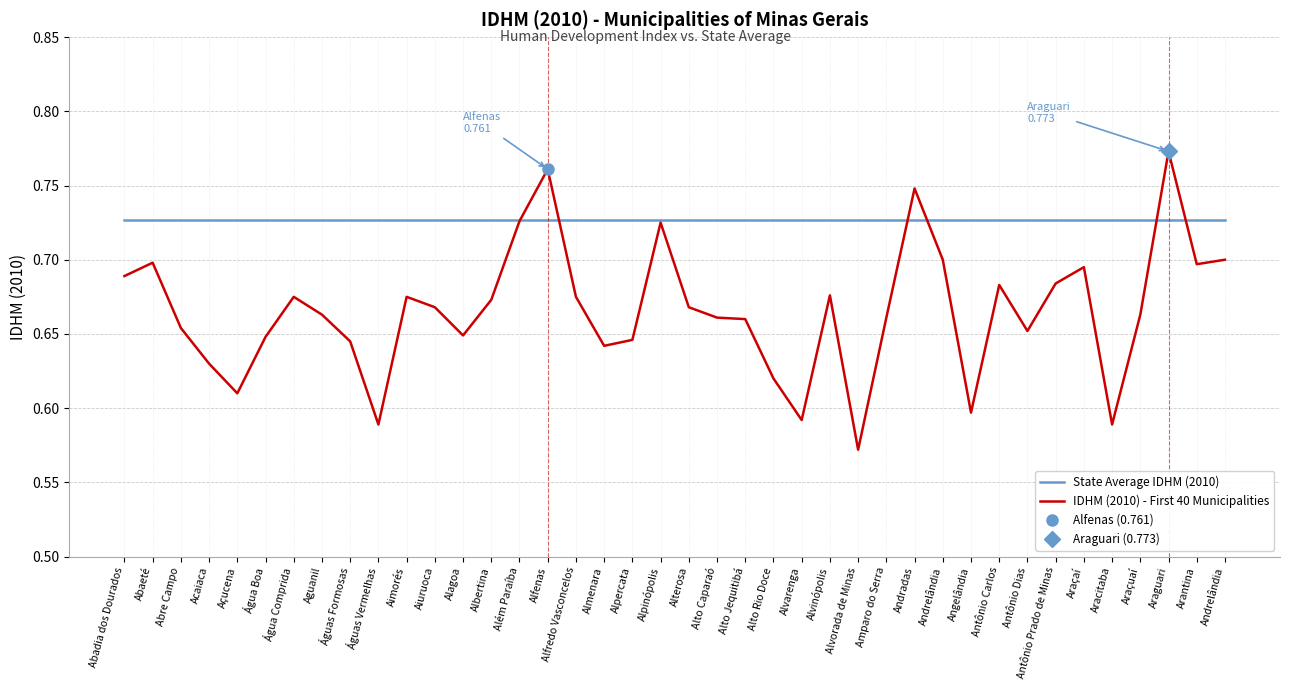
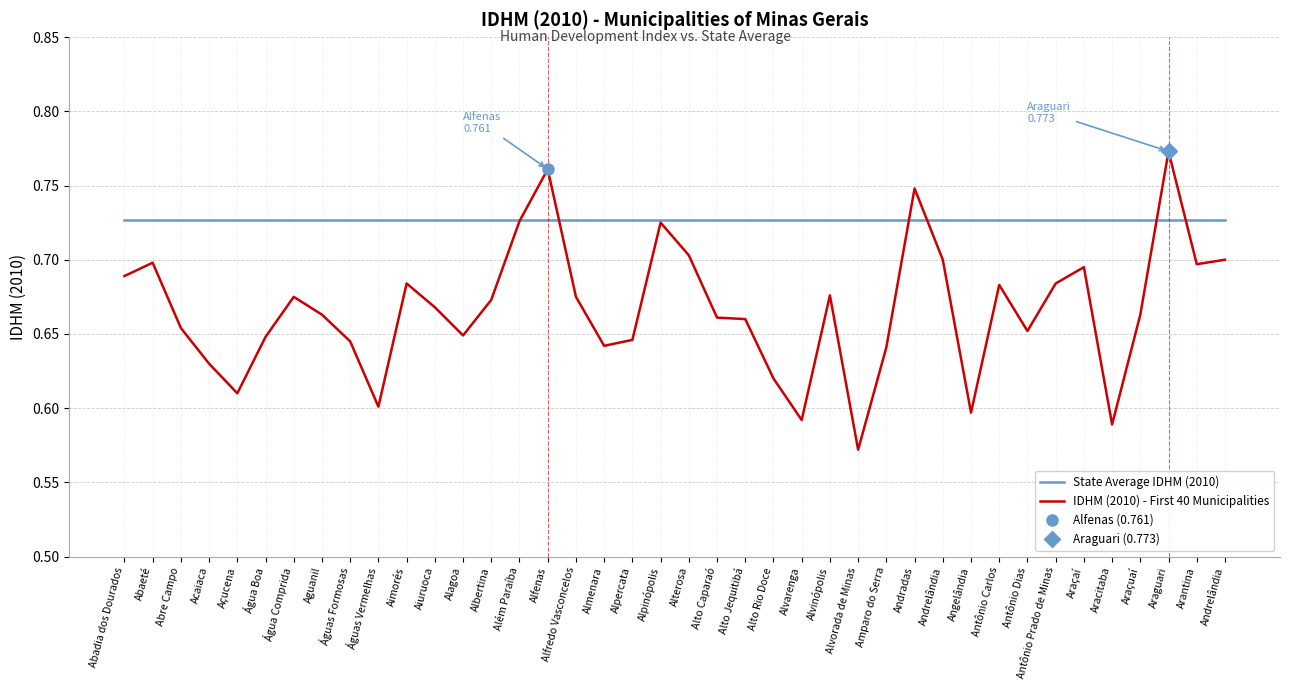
  {
    "IDHM (2010) - First 40 Municipalities": {
      "Abadia dos Dourados": 0.689,
      "Abaeté": 0.698,
      "Abre Campo": 0.654,
      "Acaiaca": 0.630,
      "Açucena": 0.610,
      "Água Boa": 0.648,
      "Água Comprida": 0.675,
      "Aguanil": 0.663,
      "Águas Formosas": 0.645,
-     "Águas Vermelhas": 0.589,
-     "Aimorés": 0.675,
+     "Águas Vermelhas": 0.601,
+     "Aimorés": 0.684,
      "Aiuruoca": 0.668,
      "Alagoa": 0.649,
      "Albertina": 0.673,
      "Alfredo Vasconcelos": 0.675,
      "Almenara": 0.642,
      "Alpercata": 0.646,
      "Alpinópolis": 0.725,
-     "Alterosa": 0.668,
+     "Alterosa": 0.703,
      "Alto Caparaó": 0.661,
      "Alto Jequitibá": 0.660,
      "Alto Rio Doce": 0.620,
      "Alvarenga": 0.592,
      "Alvinópolis": 0.676,
      "Alvorada de Minas": 0.572,
-     "Amparo do Serra": 0.661,
+     "Amparo do Serra": 0.641,
      "Andradas": 0.748,
      "Angelândia": 0.597,
      "Antônio Carlos": 0.683,
      "Antônio Dias": 0.652,
      "Antônio Prado de Minas": 0.684,
      "Araçaí": 0.695,
      "Aracitaba": 0.589,
      "Araçuaí": 0.663,
      "Arantina": 0.697
    }
  }
